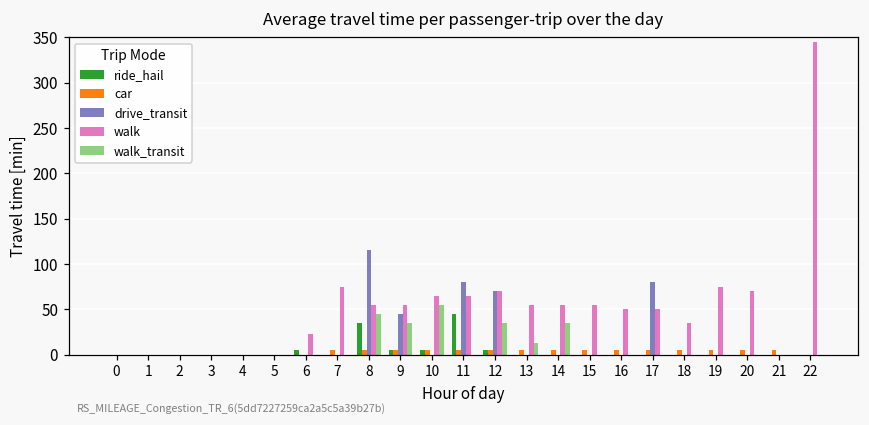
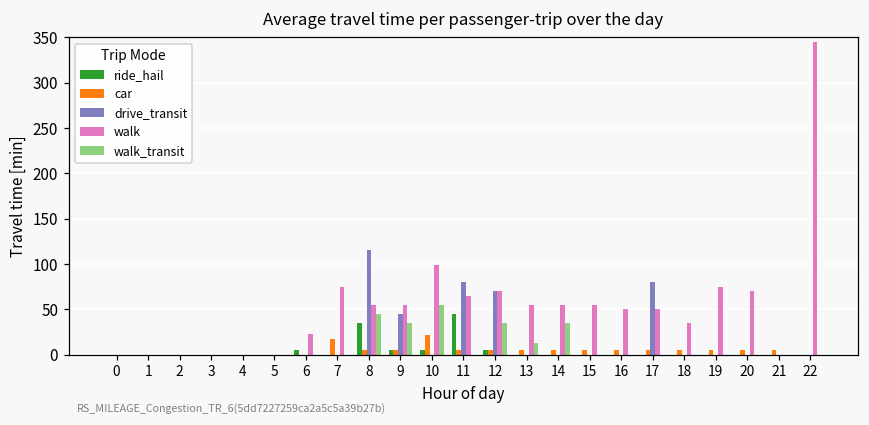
  {
    "ride_hail": {
      "0": 0,
      "1": 0,
      "2": 0,
      "3": 0,
      "4": 0,
      "5": 0,
      "6": 10,
      "7": 0,
      "8": 40,
      "9": 10,
      "10": 10,
      "11": 50,
      "12": 10,
      "13": 0,
      "14": 0,
      "15": 0,
      "16": 0,
      "17": 0,
      "18": 0,
      "19": 0,
      "20": 0,
      "21": 0,
      "22": 0
    },
    "car": {
      "0": 0,
      "1": 0,
      "2": 0,
      "3": 0,
      "4": 0,
      "5": 0,
      "6": 0,
-     "7": 10,
+     "7": 20,
      "8": 10,
      "9": 10,
-     "10": 10,
+     "10": 20,
      "11": 10,
      "12": 10,
      "13": 10,
      "14": 10,
      "15": 10,
      "16": 10,
      "17": 10,
      "18": 10,
      "19": 10,
      "20": 10,
      "21": 10,
      "22": 0
    },
    "drive_transit": {
      "0": 0,
      "1": 0,
      "2": 0,
      "3": 0,
      "4": 0,
      "5": 0,
      "6": 0,
      "7": 0,
      "8": 120,
      "9": 50,
      "10": 0,
      "11": 80,
      "12": 70,
      "13": 0,
      "14": 0,
      "15": 0,
      "16": 0,
      "17": 80,
      "18": 0,
      "19": 0,
      "20": 0,
      "21": 0,
      "22": 0
    },
    "walk": {
      "0": 0,
      "1": 0,
      "2": 0,
      "3": 0,
      "4": 0,
      "5": 0,
      "6": 20,
      "7": 80,
      "8": 60,
      "9": 60,
-     "10": 70,
+     "10": 100,
      "11": 70,
      "12": 70,
      "13": 60,
      "14": 60,
      "15": 60,
      "16": 50,
      "17": 50,
      "18": 40,
      "19": 80,
      "20": 70,
      "21": 0,
      "22": 350
    },
    "walk_transit": {
      "0": 0,
      "1": 0,
      "2": 0,
      "3": 0,
      "4": 0,
      "5": 0,
      "6": 0,
      "7": 0,
      "8": 50,
      "9": 40,
      "10": 60,
      "11": 0,
      "12": 40,
      "13": 10,
      "14": 40,
      "15": 0,
      "16": 0,
      "17": 0,
      "18": 0,
      "19": 0,
      "20": 0,
      "21": 0,
      "22": 0
    }
  }
